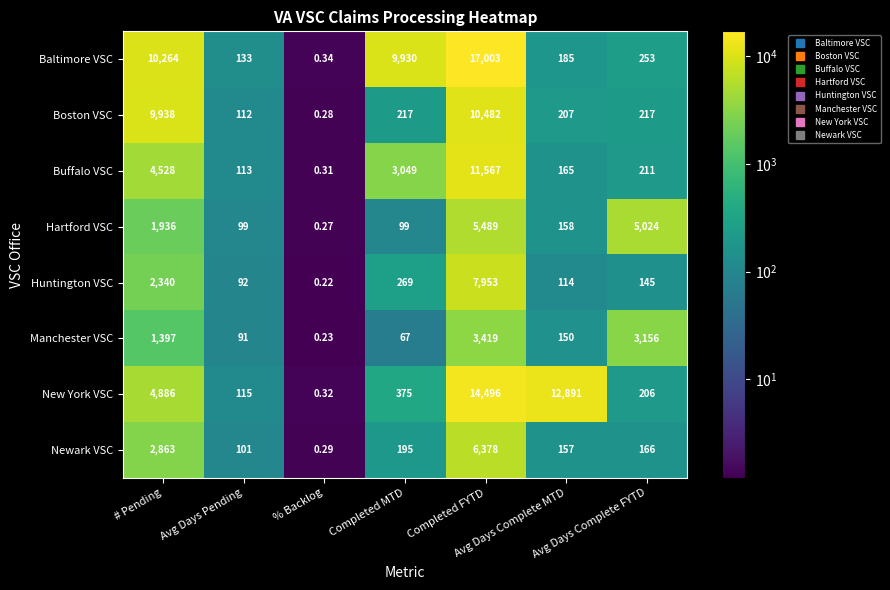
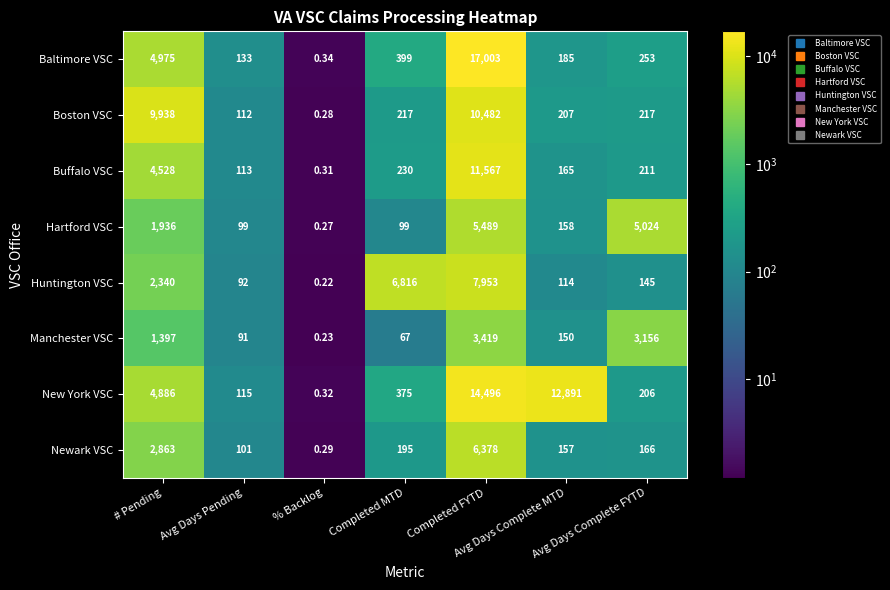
  {
    "Baltimore VSC": {
-     "# Pending": "10,264",
+     "# Pending": "4,975",
      "Avg Days Pending": "133",
      "% Backlog": "0.34",
-     "Completed MTD": "9,930",
+     "Completed MTD": "399",
      "Completed FYTD": "17,003",
      "Avg Days Complete MTD": "185",
      "Avg Days Complete FYTD": "253"
    },
    "Boston VSC": {
      "# Pending": "9,938",
      "Avg Days Pending": "112",
      "% Backlog": "0.28",
      "Completed MTD": "217",
      "Completed FYTD": "10,482",
      "Avg Days Complete MTD": "207",
      "Avg Days Complete FYTD": "217"
    },
    "Buffalo VSC": {
      "# Pending": "4,528",
      "Avg Days Pending": "113",
      "% Backlog": "0.31",
-     "Completed MTD": "3,049",
+     "Completed MTD": "230",
      "Completed FYTD": "11,567",
      "Avg Days Complete MTD": "165",
      "Avg Days Complete FYTD": "211"
    },
    "Hartford VSC": {
      "# Pending": "1,936",
      "Avg Days Pending": "99",
      "% Backlog": "0.27",
      "Completed MTD": "99",
      "Completed FYTD": "5,489",
      "Avg Days Complete MTD": "158",
      "Avg Days Complete FYTD": "5,024"
    },
    "Huntington VSC": {
      "# Pending": "2,340",
      "Avg Days Pending": "92",
      "% Backlog": "0.22",
-     "Completed MTD": "269",
+     "Completed MTD": "6,816",
      "Completed FYTD": "7,953",
      "Avg Days Complete MTD": "114",
      "Avg Days Complete FYTD": "145"
    },
    "Manchester VSC": {
      "# Pending": "1,397",
      "Avg Days Pending": "91",
      "% Backlog": "0.23",
      "Completed MTD": "67",
      "Completed FYTD": "3,419",
      "Avg Days Complete MTD": "150",
      "Avg Days Complete FYTD": "3,156"
    },
    "New York VSC": {
      "# Pending": "4,886",
      "Avg Days Pending": "115",
      "% Backlog": "0.32",
      "Completed MTD": "375",
      "Completed FYTD": "14,496",
      "Avg Days Complete MTD": "12,891",
      "Avg Days Complete FYTD": "206"
    },
    "Newark VSC": {
      "# Pending": "2,863",
      "Avg Days Pending": "101",
      "% Backlog": "0.29",
      "Completed MTD": "195",
      "Completed FYTD": "6,378",
      "Avg Days Complete MTD": "157",
      "Avg Days Complete FYTD": "166"
    }
  }
